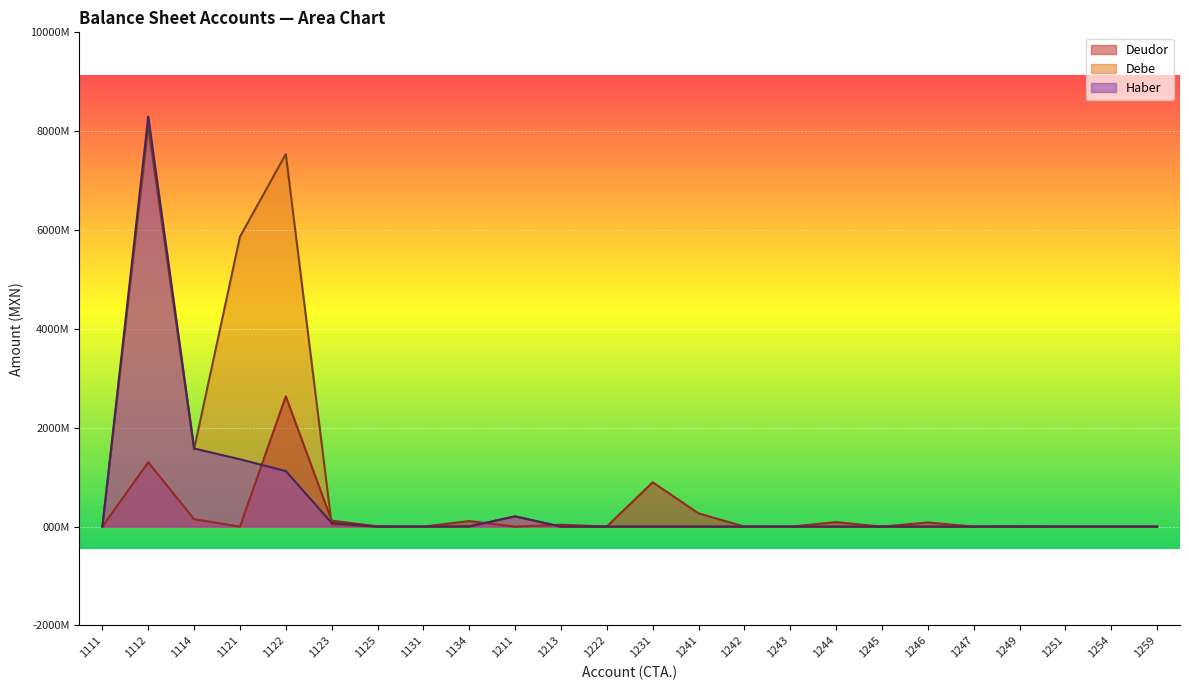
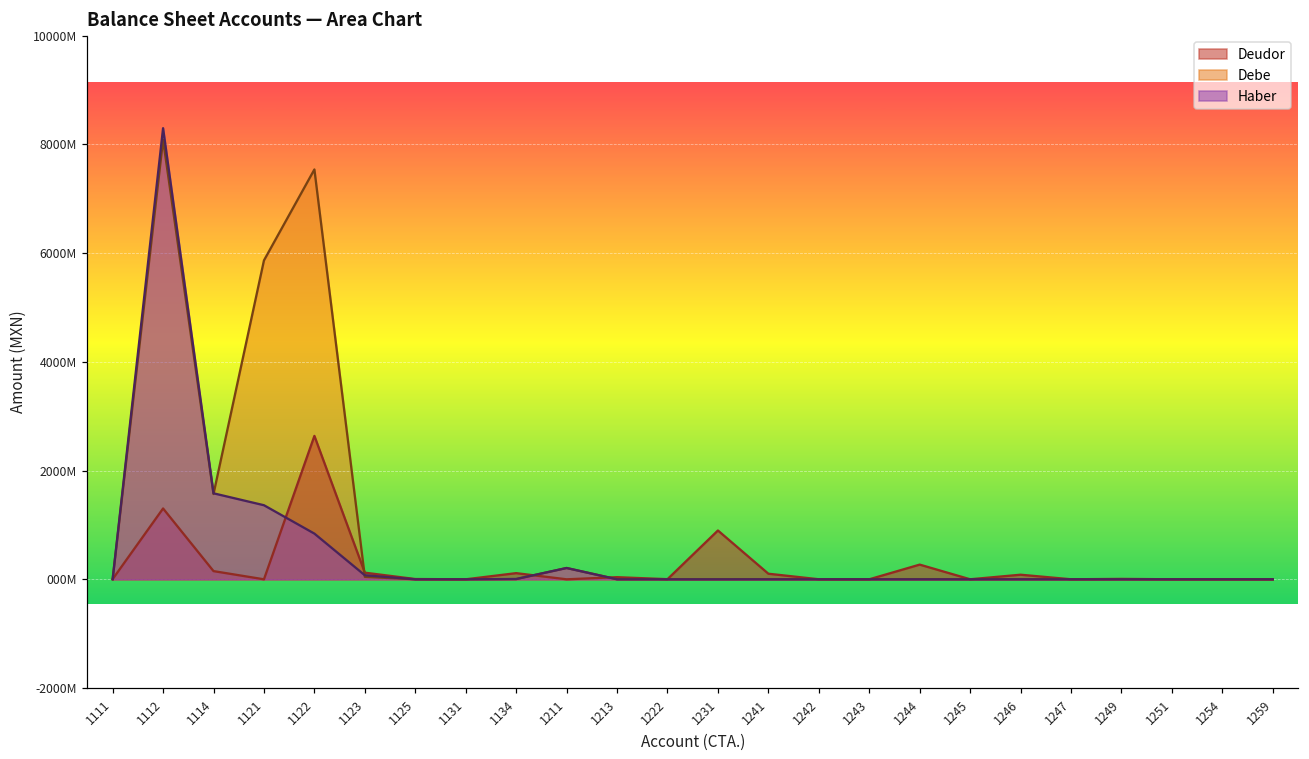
  {
    "Deudor": {
      "1112": 1300000000,
      "1114": 200000000,
      "1121": 0,
      "1122": 2600000000,
      "1134": 100000000,
      "1211": 0,
      "1231": 900000000,
-     "1241": 300000000,
-     "1244": 100000000,
+     "1241": 100000000,
+     "1244": 300000000,
      "1246": 100000000
    },
    "Debe": {
      "1112": 8100000000,
      "1121": 5900000000,
      "1122": 7500000000
    },
    "Haber": {
      "1112": 8300000000,
      "1121": 1400000000,
-     "1122": 1100000000
+     "1122": 800000000
    }
  }
